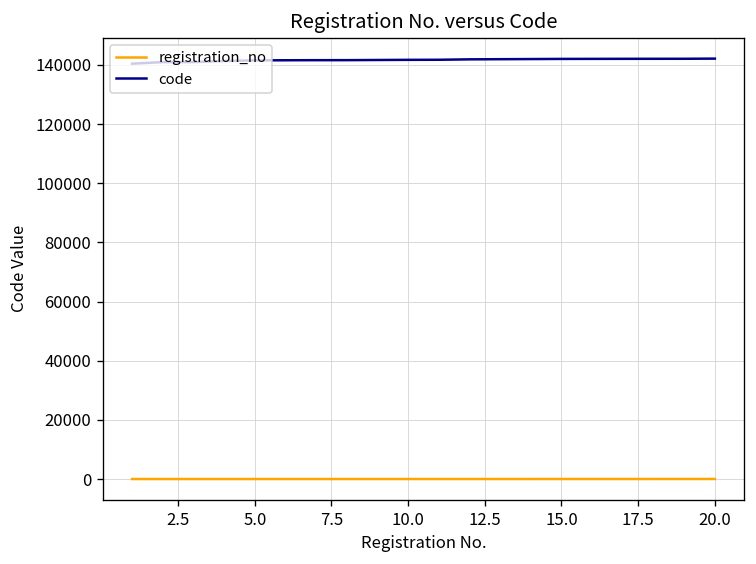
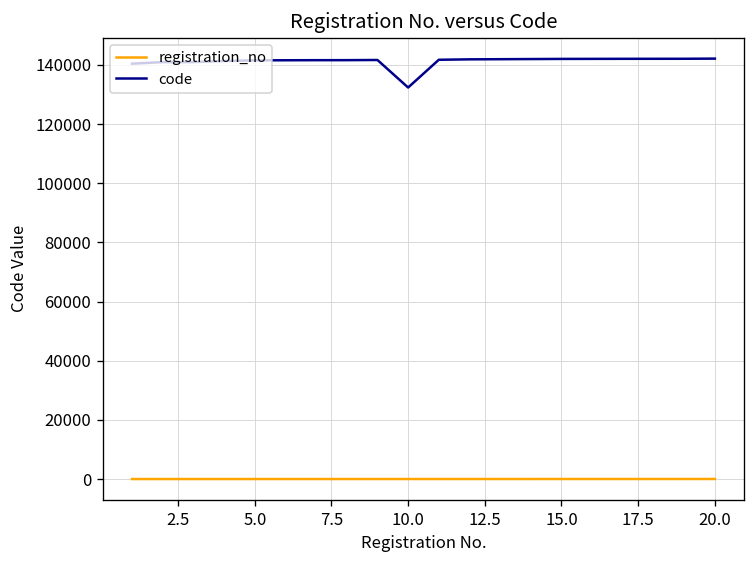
  {
    "registration_no": {
      "5.0": 0,
      "10.0": 0,
      "15.0": 0,
      "20.0": 0
    },
    "code": {
-     "10.0": 142000,
+     "10.0": 132000,
      "15.0": 142000,
      "20.0": 142000
    }
  }
